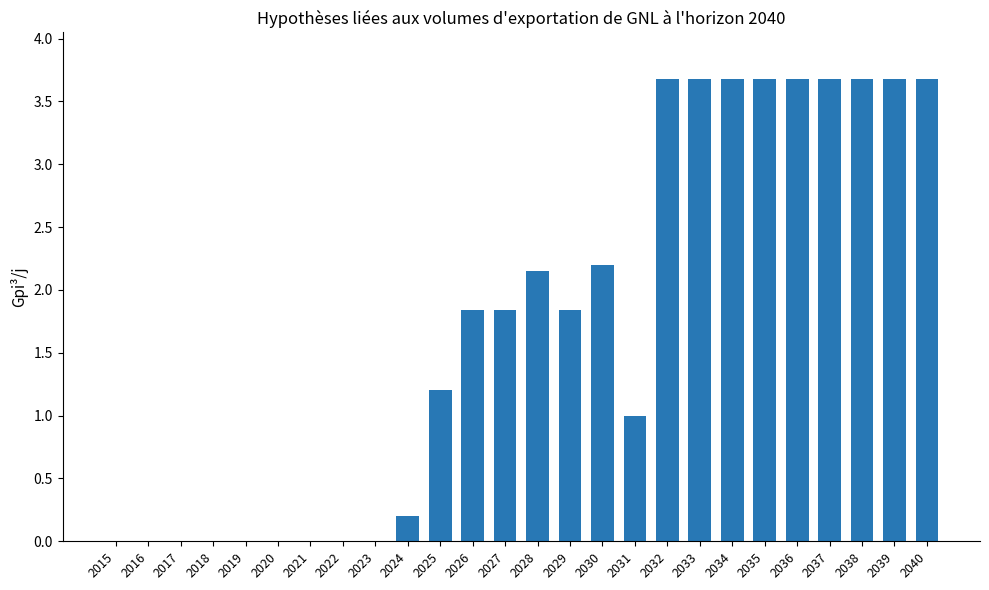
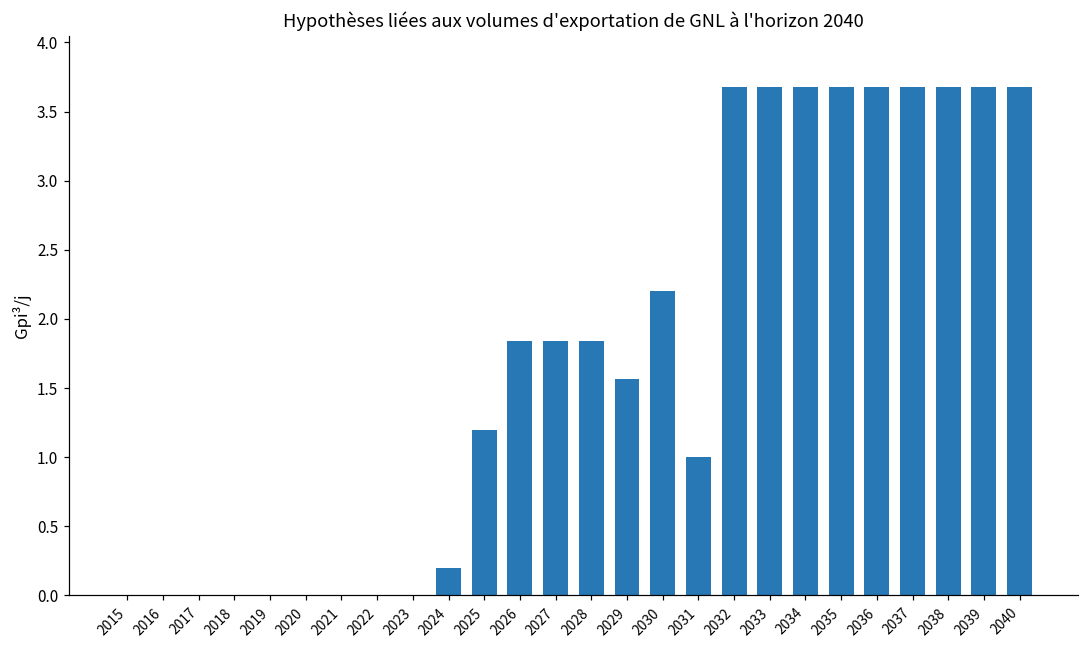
  {
    "2015": 0.00,
    "2016": 0.00,
    "2017": 0.00,
    "2018": 0.00,
    "2019": 0.00,
    "2020": 0.00,
    "2021": 0.00,
    "2022": 0.00,
    "2023": 0.00,
    "2024": 0.20,
    "2025": 1.20,
    "2026": 1.84,
    "2027": 1.84,
-   "2028": 2.15,
-   "2029": 1.84,
+   "2028": 1.84,
+   "2029": 1.57,
    "2030": 2.20,
    "2031": 1.00,
    "2032": 3.68,
    "2033": 3.68,
    "2034": 3.68,
    "2035": 3.68,
    "2036": 3.68,
    "2037": 3.68,
    "2038": 3.68,
    "2039": 3.68,
    "2040": 3.68
  }
